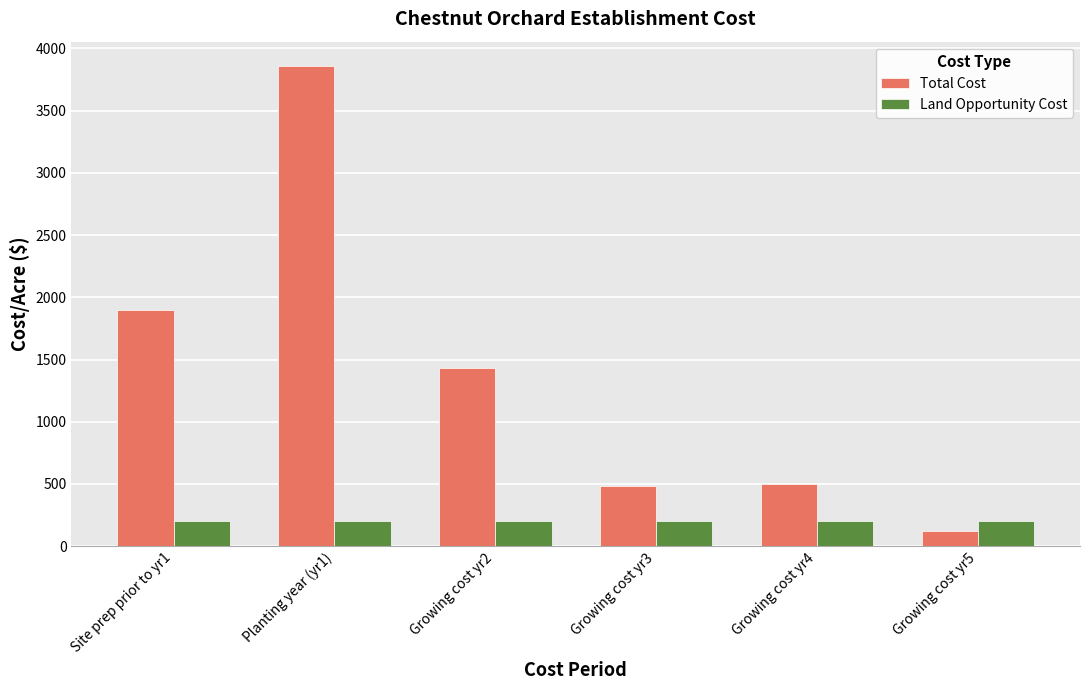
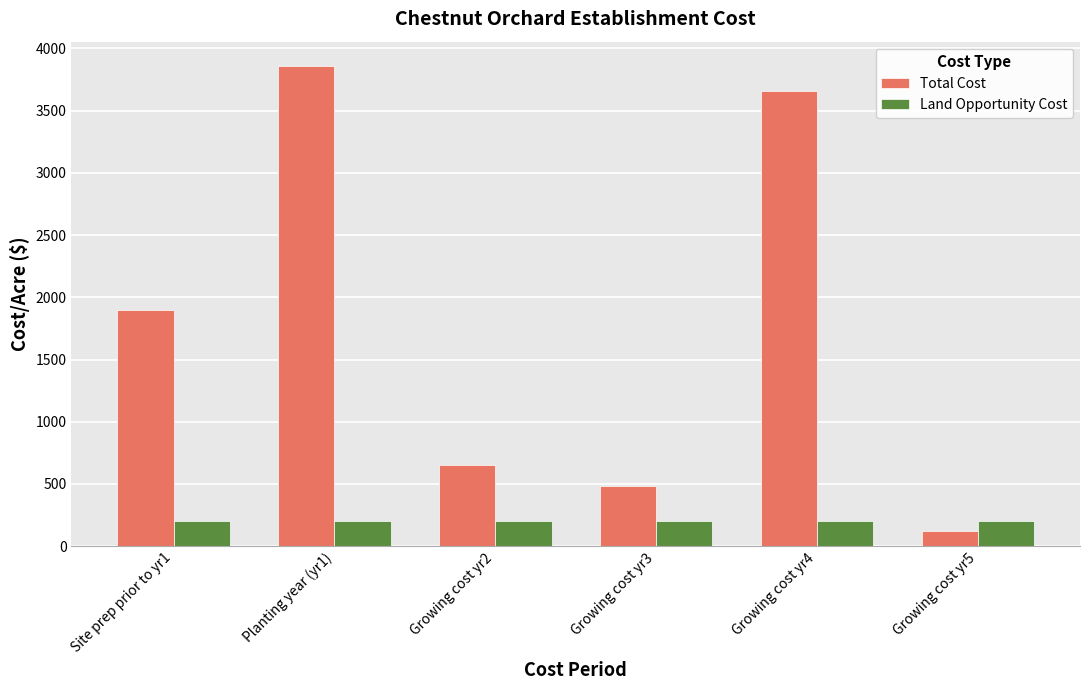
  {
    "Total Cost": {
      "Site prep prior to yr1": 1890,
      "Planting year (yr1)": 3860,
-     "Growing cost yr2": 1430,
+     "Growing cost yr2": 650,
      "Growing cost yr3": 480,
-     "Growing cost yr4": 500,
+     "Growing cost yr4": 3660,
      "Growing cost yr5": 120
    },
    "Land Opportunity Cost": {
      "Site prep prior to yr1": 200,
      "Planting year (yr1)": 200,
      "Growing cost yr2": 200,
      "Growing cost yr3": 200,
      "Growing cost yr4": 200,
      "Growing cost yr5": 200
    }
  }
